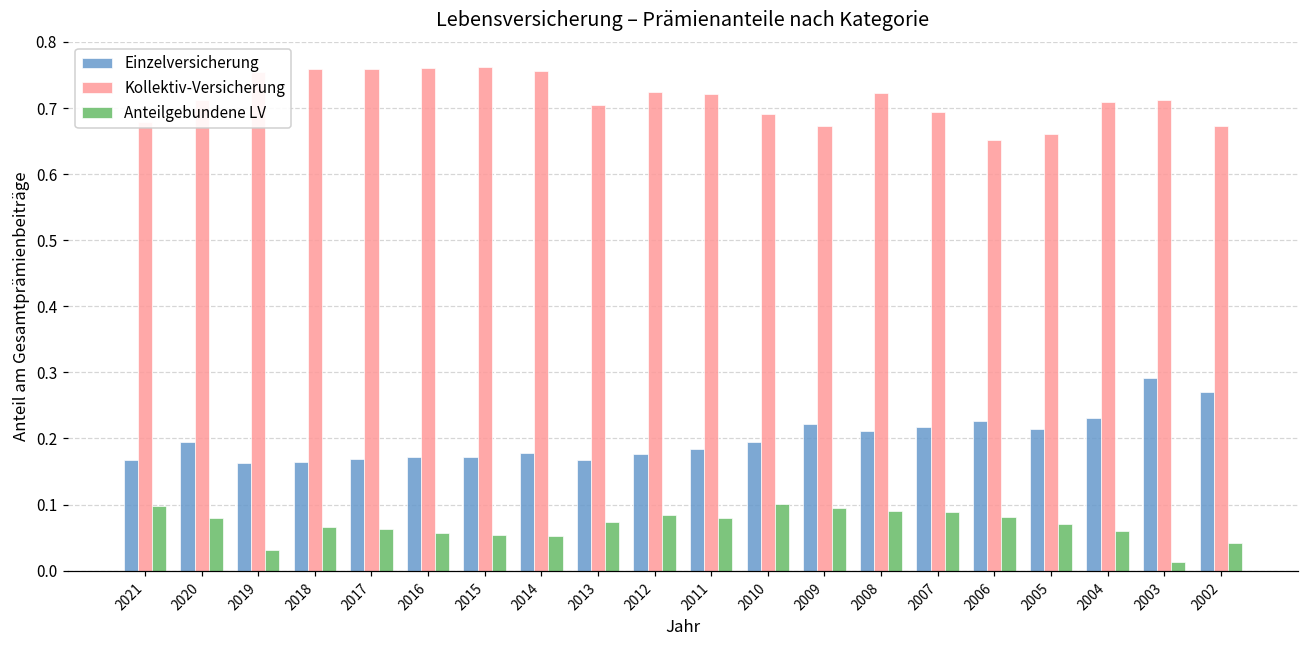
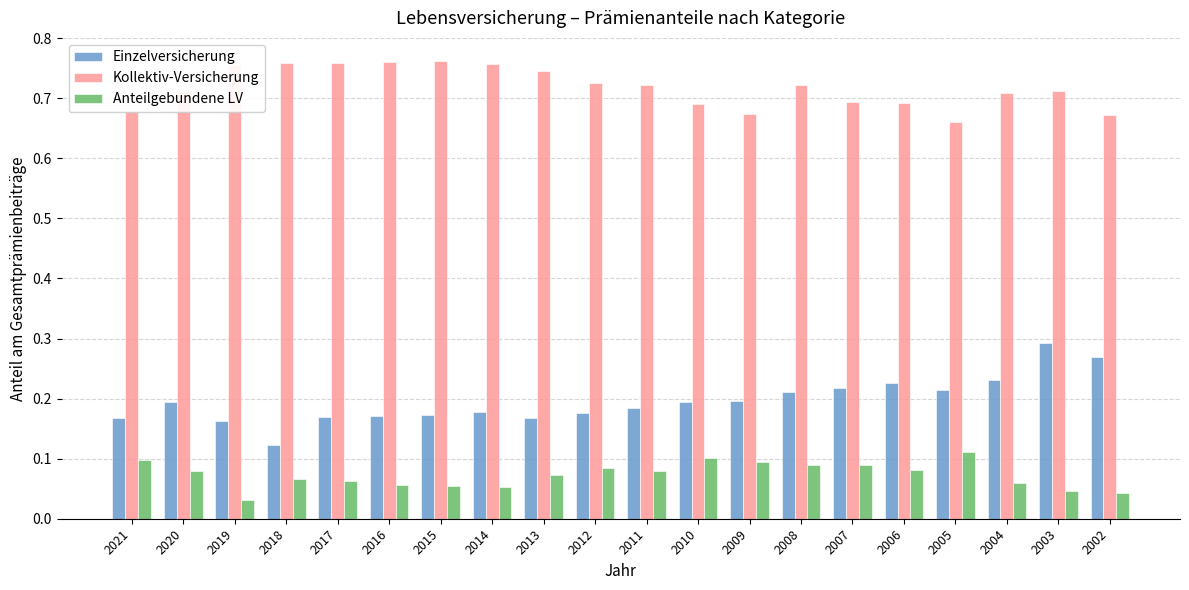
  {
    "Einzelversicherung": {
      "2021": 0.17,
      "2020": 0.19,
      "2019": 0.16,
-     "2018": 0.16,
+     "2018": 0.12,
      "2017": 0.17,
      "2016": 0.17,
      "2015": 0.17,
      "2014": 0.18,
      "2013": 0.17,
      "2012": 0.18,
      "2011": 0.18,
      "2010": 0.20,
-     "2009": 0.22,
+     "2009": 0.20,
      "2008": 0.21,
      "2007": 0.22,
      "2006": 0.23,
      "2005": 0.21,
      "2004": 0.23,
      "2003": 0.29,
      "2002": 0.27
    },
    "Kollektiv-Versicherung": {
      "2018": 0.76,
      "2017": 0.76,
      "2016": 0.76,
      "2015": 0.76,
      "2014": 0.76,
-     "2013": 0.70,
+     "2013": 0.75,
      "2012": 0.72,
      "2011": 0.72,
      "2010": 0.69,
      "2009": 0.67,
      "2008": 0.72,
      "2007": 0.69,
-     "2006": 0.65,
+     "2006": 0.69,
      "2005": 0.66,
      "2004": 0.71,
      "2003": 0.71,
      "2002": 0.67
    },
    "Anteilgebundene LV": {
      "2021": 0.10,
      "2020": 0.08,
      "2019": 0.03,
      "2018": 0.07,
      "2017": 0.06,
      "2016": 0.06,
      "2015": 0.05,
      "2014": 0.05,
      "2013": 0.07,
      "2012": 0.08,
      "2011": 0.08,
      "2010": 0.10,
      "2009": 0.10,
      "2008": 0.09,
      "2007": 0.09,
      "2006": 0.08,
-     "2005": 0.07,
+     "2005": 0.11,
      "2004": 0.06,
-     "2003": 0.01,
+     "2003": 0.05,
      "2002": 0.04
    }
  }
